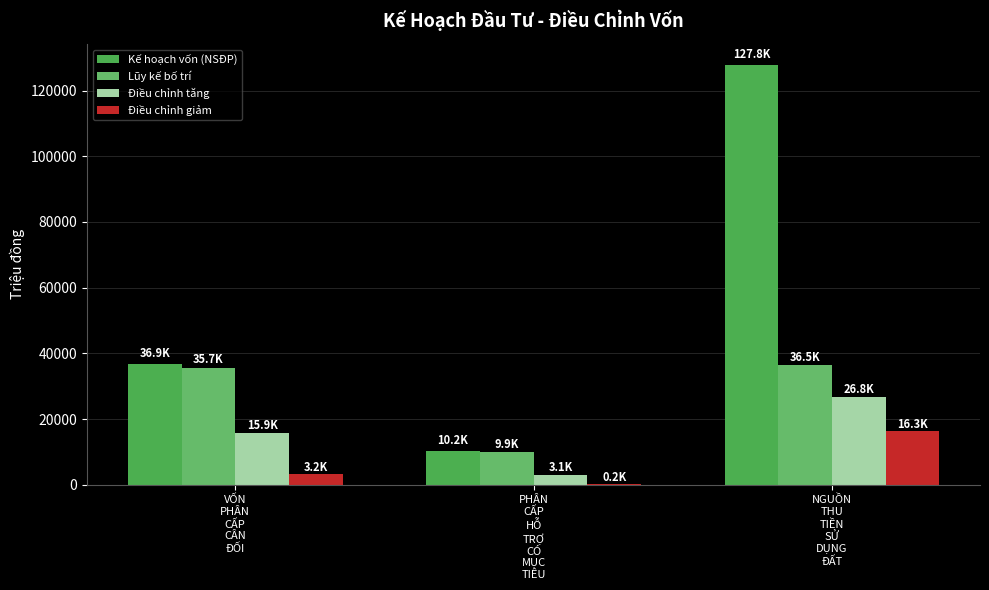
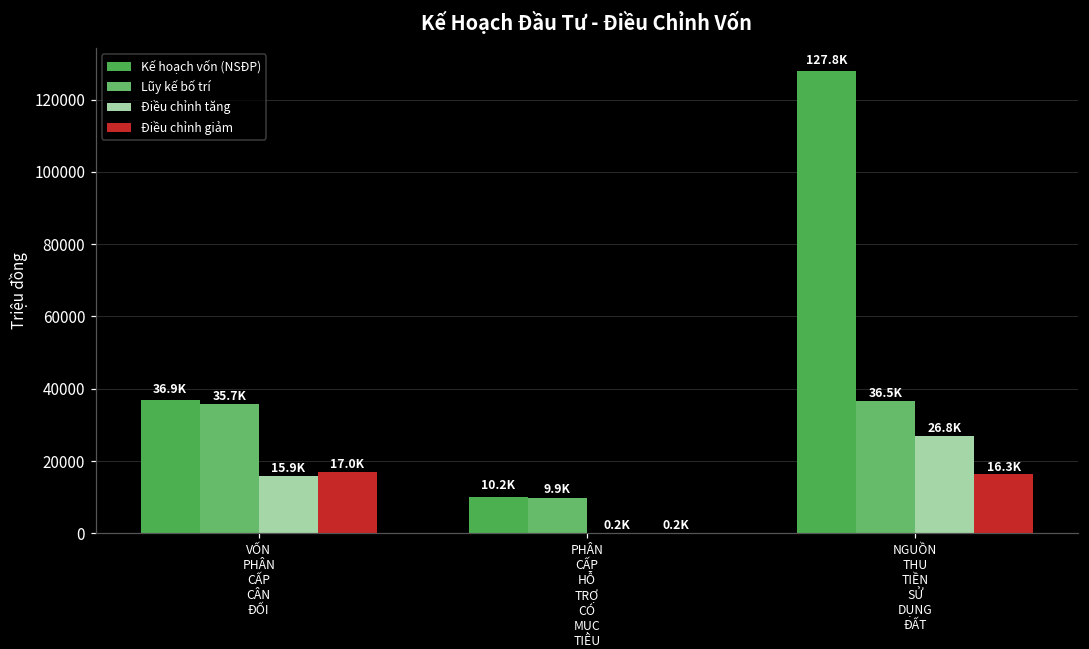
  {
    "Điều chỉnh tăng": {
      "VỐN PHÂN CẤP CÂN ĐỐI": "15.9K",
-     "PHÂN CẤP HỖ TRỢ CÓ MỤC TIÊU": "3.1K",
+     "PHÂN CẤP HỖ TRỢ CÓ MỤC TIÊU": "0.2K",
      "NGUỒN THU TIỀN SỬ DỤNG ĐẤT": "26.8K"
    },
    "Điều chỉnh giảm": {
-     "VỐN PHÂN CẤP CÂN ĐỐI": "3.2K",
+     "VỐN PHÂN CẤP CÂN ĐỐI": "17.0K",
      "PHÂN CẤP HỖ TRỢ CÓ MỤC TIÊU": "0.2K",
      "NGUỒN THU TIỀN SỬ DỤNG ĐẤT": "16.3K"
    }
  }
